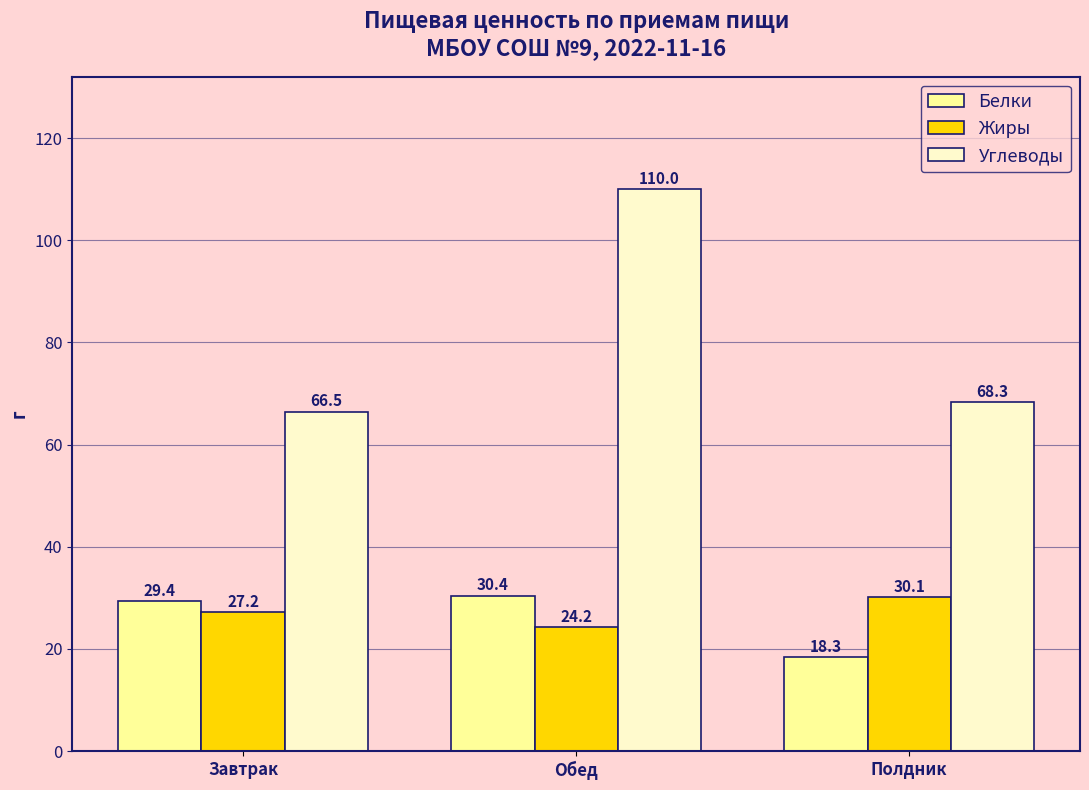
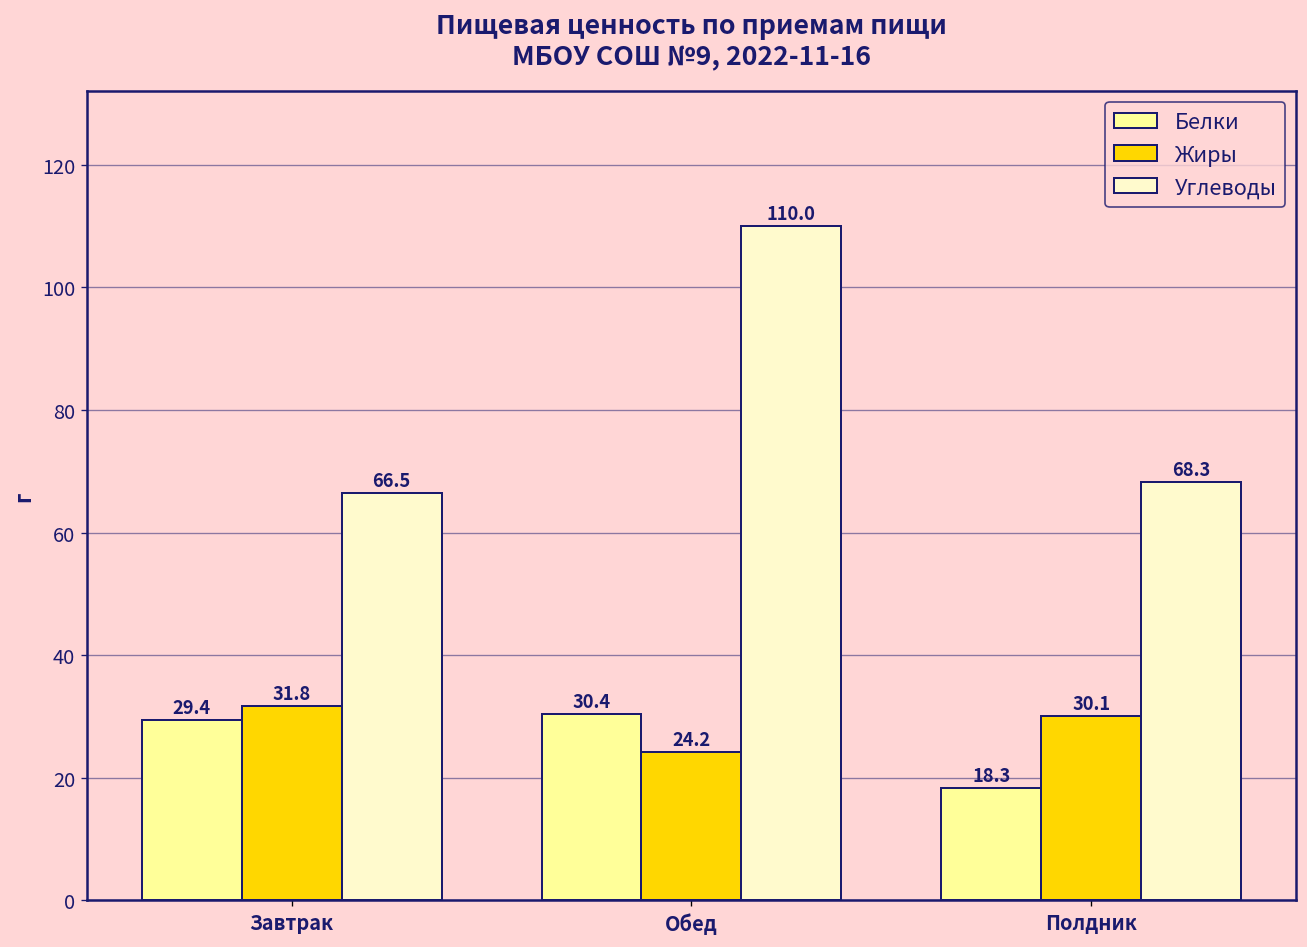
  {
    "Жиры": {
-     "Завтрак": 27.2,
+     "Завтрак": 31.8,
      "Обед": 24.2,
      "Полдник": 30.1
    }
  }
